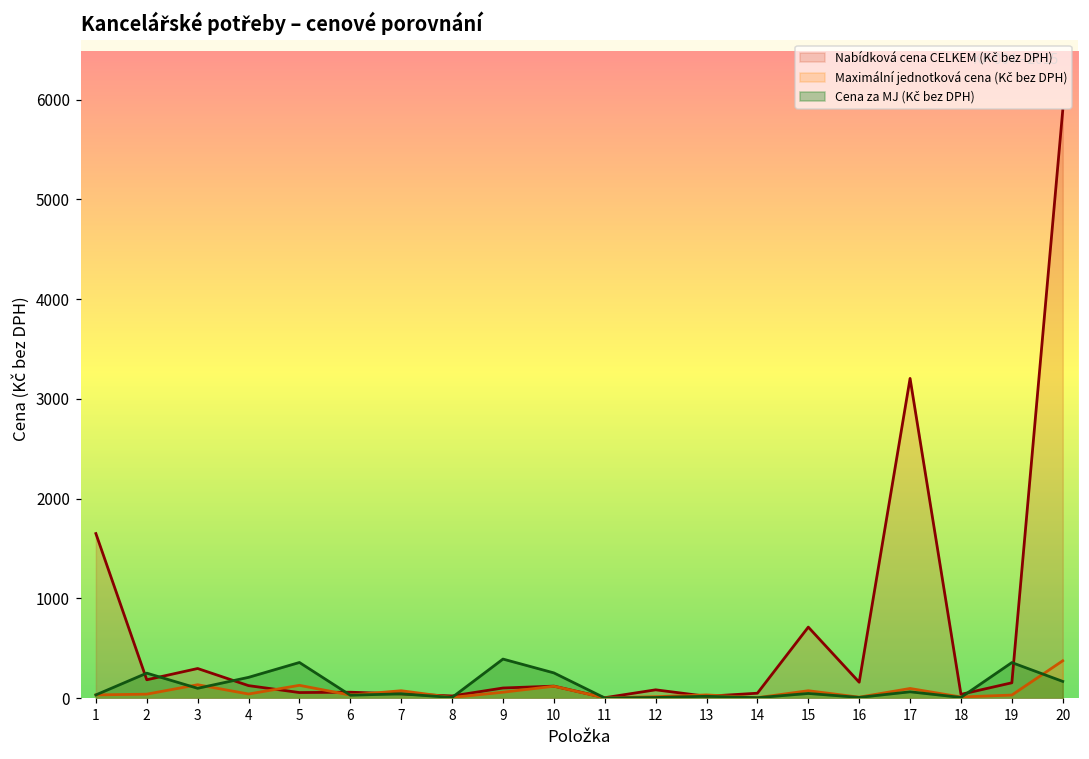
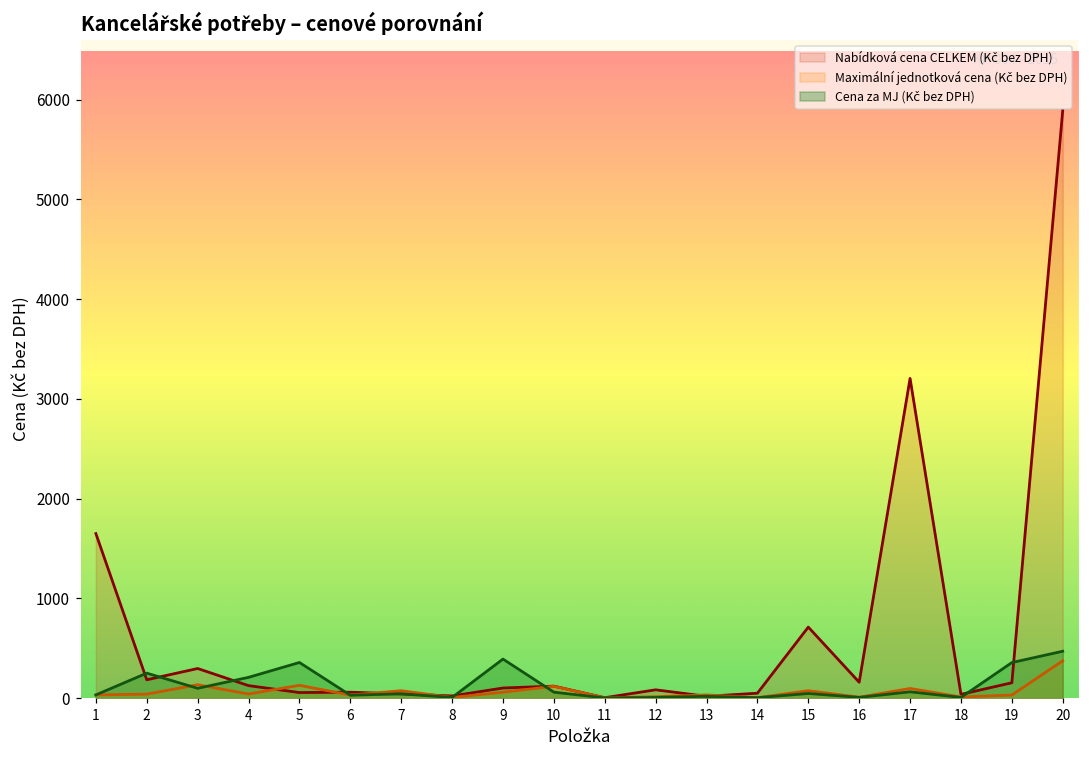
  {
    "Cena za MJ (Kč bez DPH)": {
      "2": 300,
      "3": 100,
      "4": 200,
      "5": 400,
      "9": 400,
-     "10": 300,
+     "10": 100,
      "17": 100,
      "19": 400,
-     "20": 200
+     "20": 500
    }
  }
